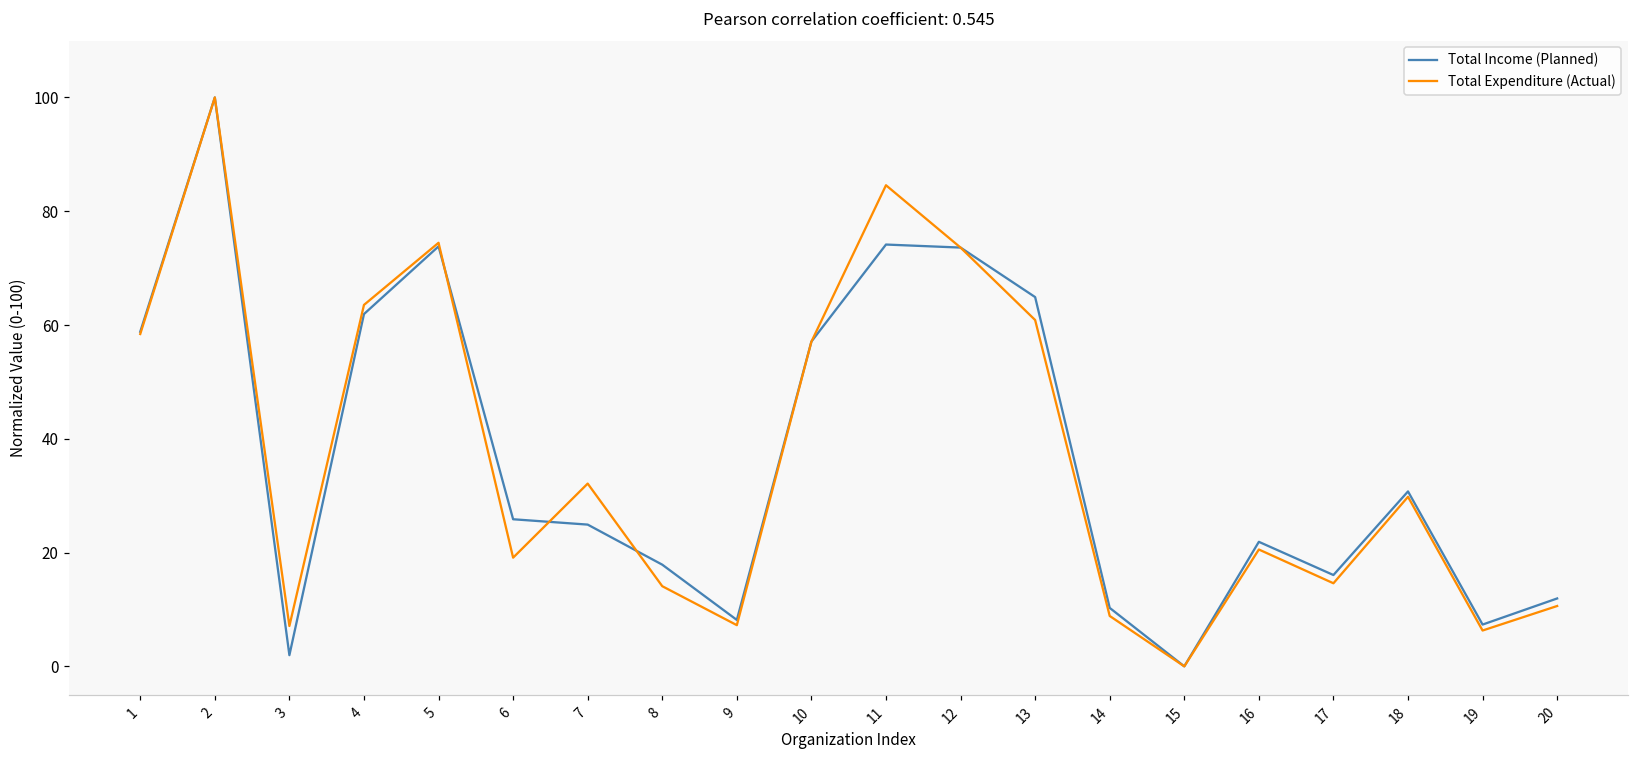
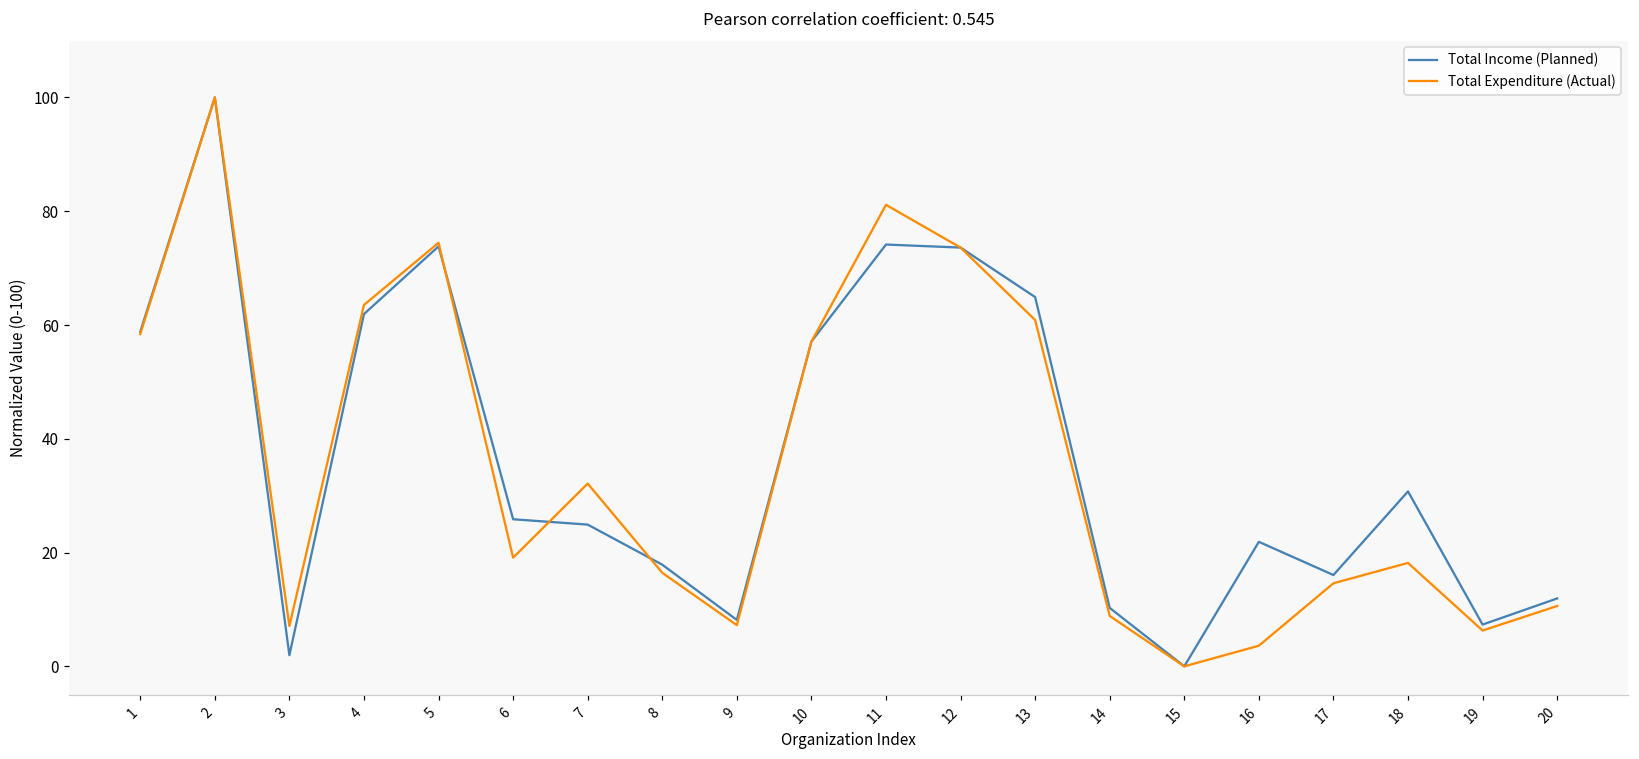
  {
    "Total Income (Planned)": {
      "3": 2,
      "4": 62,
      "5": 74,
      "6": 26,
      "7": 25,
      "8": 18,
      "9": 8,
      "11": 74,
      "13": 65,
      "14": 10,
      "16": 22,
      "17": 16,
      "18": 31,
      "19": 7,
      "20": 12
    },
    "Total Expenditure (Actual)": {
      "3": 7,
      "4": 64,
      "5": 74,
      "6": 19,
      "7": 32,
-     "8": 14,
+     "8": 16,
      "9": 7,
-     "11": 85,
+     "11": 81,
      "13": 61,
      "14": 9,
-     "16": 21,
+     "16": 4,
      "17": 15,
-     "18": 30,
+     "18": 18,
      "19": 6,
      "20": 11
    }
  }
